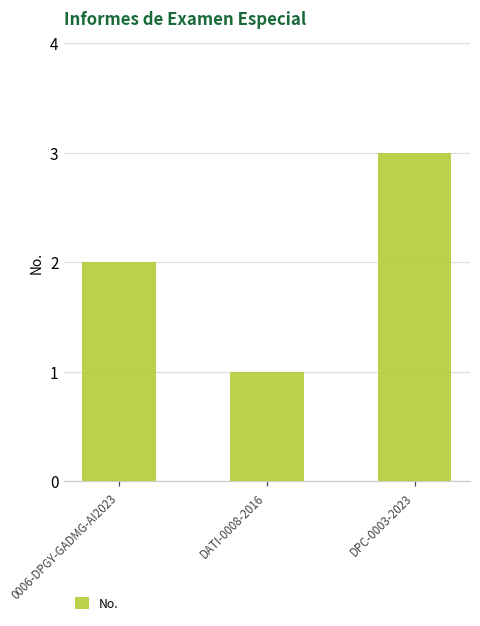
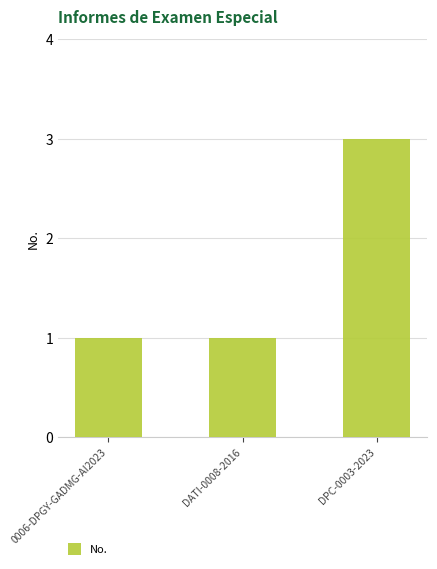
  {
-   "0006-DPGY-GADMG-AI2023": 2,
+   "0006-DPGY-GADMG-AI2023": 1,
    "DATI-0008-2016": 1,
    "DPC-0003-2023": 3
  }
